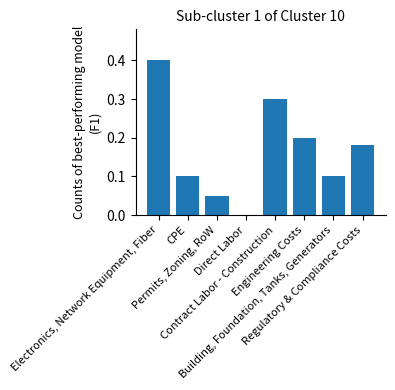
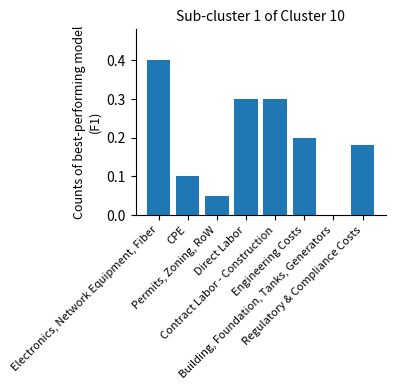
  {
    "Electronics, Network Equipment, Fiber": 0.4,
    "CPE": 0.1,
    "Permits, Zoning, RoW": 0.05,
-   "Direct Labor": 0.0,
+   "Direct Labor": 0.3,
    "Contract Labor - Construction": 0.3,
    "Engineering Costs": 0.2,
-   "Building, Foundation, Tanks, Generators": 0.1,
+   "Building, Foundation, Tanks, Generators": 0.0,
    "Regulatory & Compliance Costs": 0.18
  }
